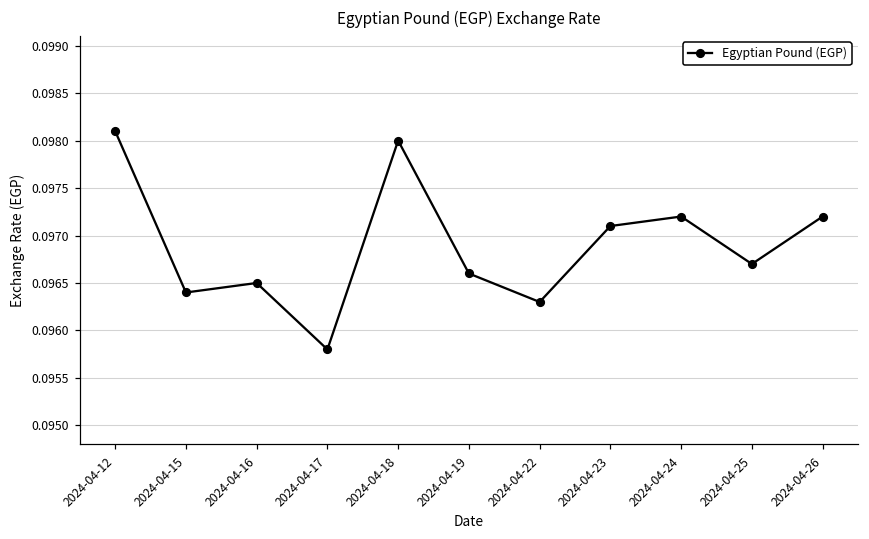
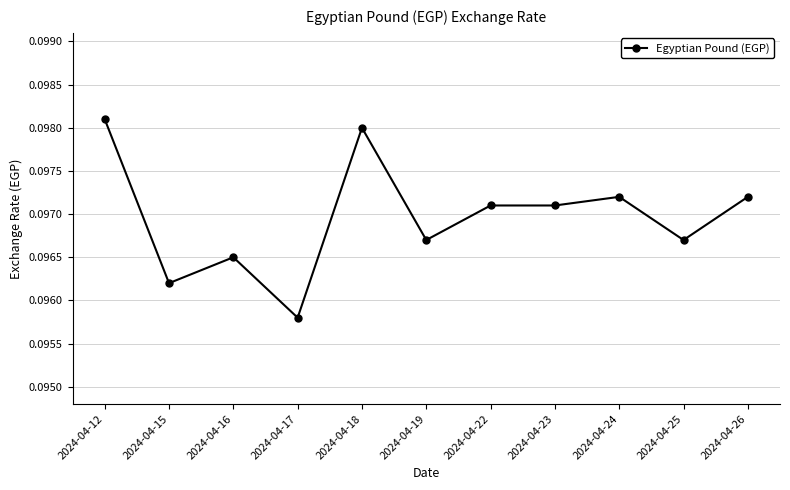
  {
    "2024-04-12": 0.0981,
-   "2024-04-15": 0.0964,
+   "2024-04-15": 0.0962,
    "2024-04-16": 0.0965,
    "2024-04-17": 0.0958,
    "2024-04-18": 0.0980,
-   "2024-04-19": 0.0966,
-   "2024-04-22": 0.0963,
+   "2024-04-19": 0.0967,
+   "2024-04-22": 0.0971,
    "2024-04-23": 0.0971,
    "2024-04-24": 0.0972,
    "2024-04-25": 0.0967,
    "2024-04-26": 0.0972
  }
